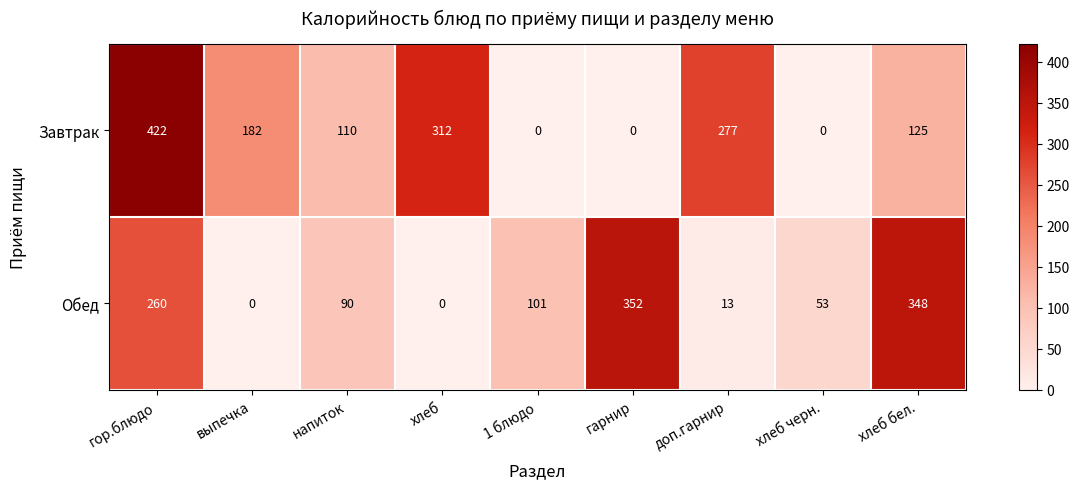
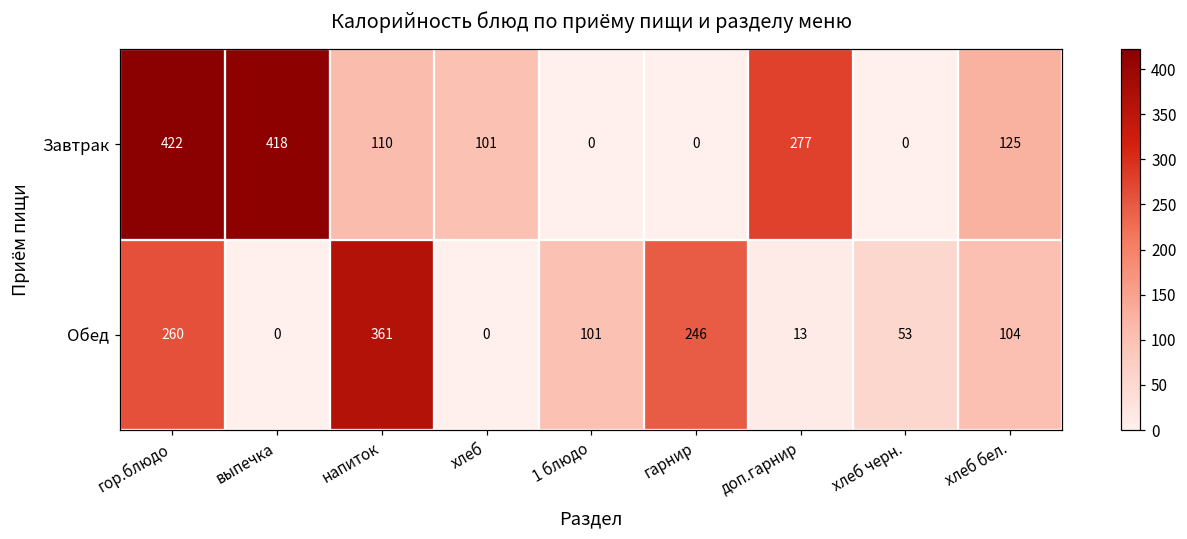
  {
    "Завтрак": {
      "гор.блюдо": 422,
-     "выпечка": 182,
+     "выпечка": 418,
      "напиток": 110,
-     "хлеб": 312,
+     "хлеб": 101,
      "1 блюдо": 0,
      "гарнир": 0,
      "доп.гарнир": 277,
      "хлеб черн.": 0,
      "хлеб бел.": 125
    },
    "Обед": {
      "гор.блюдо": 260,
      "выпечка": 0,
-     "напиток": 90,
+     "напиток": 361,
      "хлеб": 0,
      "1 блюдо": 101,
-     "гарнир": 352,
+     "гарнир": 246,
      "доп.гарнир": 13,
      "хлеб черн.": 53,
-     "хлеб бел.": 348
+     "хлеб бел.": 104
    }
  }
